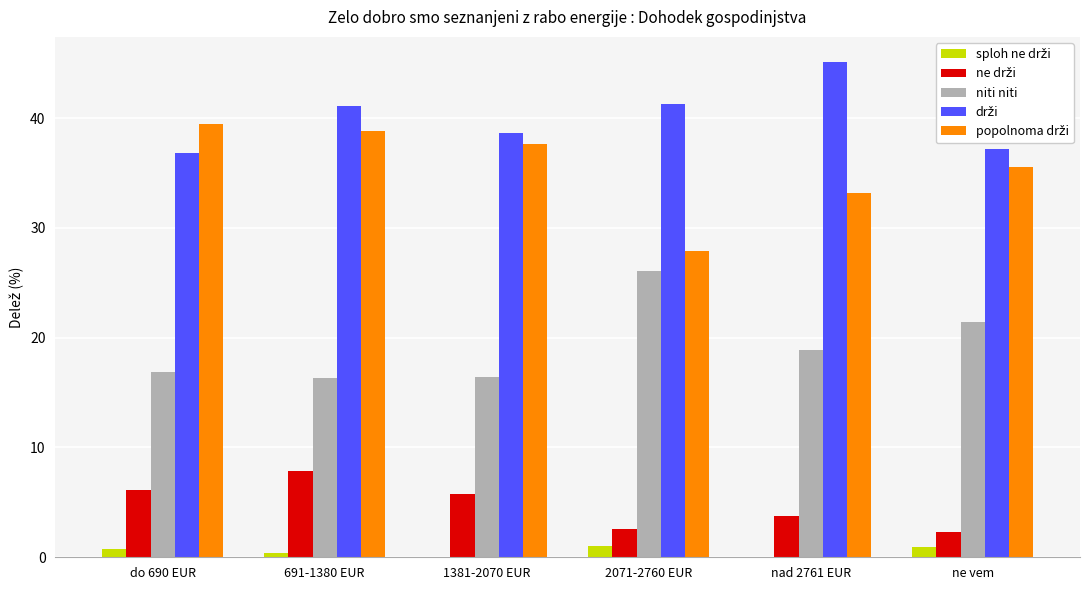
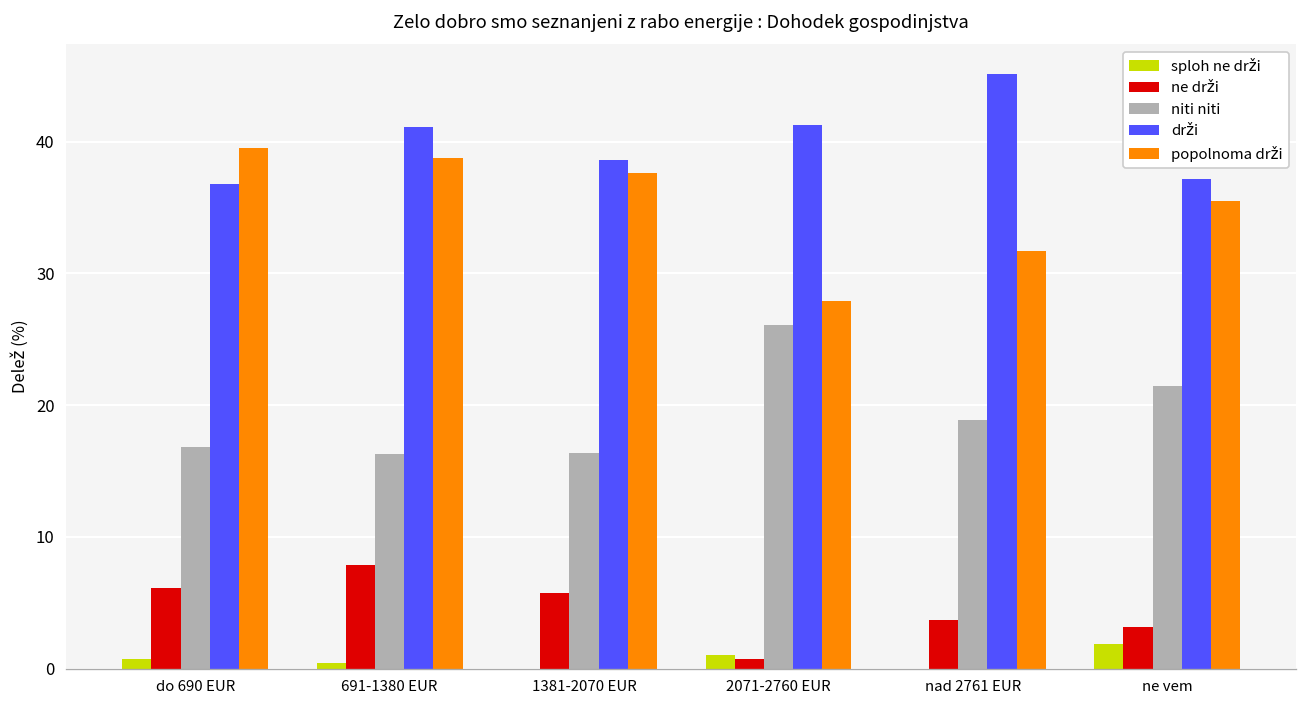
  {
    "sploh ne drži": {
      "do 690 EUR": 0.7,
      "691-1380 EUR": 0.4,
      "1381-2070 EUR": 0.0,
      "2071-2760 EUR": 1.0,
      "nad 2761 EUR": 0.0,
-     "ne vem": 0.9
+     "ne vem": 1.9
    },
    "ne drži": {
      "do 690 EUR": 6.2,
      "691-1380 EUR": 7.9,
      "1381-2070 EUR": 5.8,
-     "2071-2760 EUR": 2.6,
+     "2071-2760 EUR": 0.7,
      "nad 2761 EUR": 3.7,
-     "ne vem": 2.3
+     "ne vem": 3.2
    },
    "niti niti": {
      "do 690 EUR": 16.8,
      "691-1380 EUR": 16.3,
      "1381-2070 EUR": 16.4,
      "2071-2760 EUR": 26.1,
      "nad 2761 EUR": 18.9,
      "ne vem": 21.4
    },
    "drži": {
      "do 690 EUR": 36.8,
      "691-1380 EUR": 41.1,
      "1381-2070 EUR": 38.6,
      "2071-2760 EUR": 41.3,
      "nad 2761 EUR": 45.1,
      "ne vem": 37.2
    },
    "popolnoma drži": {
      "do 690 EUR": 39.5,
      "691-1380 EUR": 38.8,
      "1381-2070 EUR": 37.6,
      "2071-2760 EUR": 27.9,
-     "nad 2761 EUR": 33.2,
+     "nad 2761 EUR": 31.7,
      "ne vem": 35.5
    }
  }
